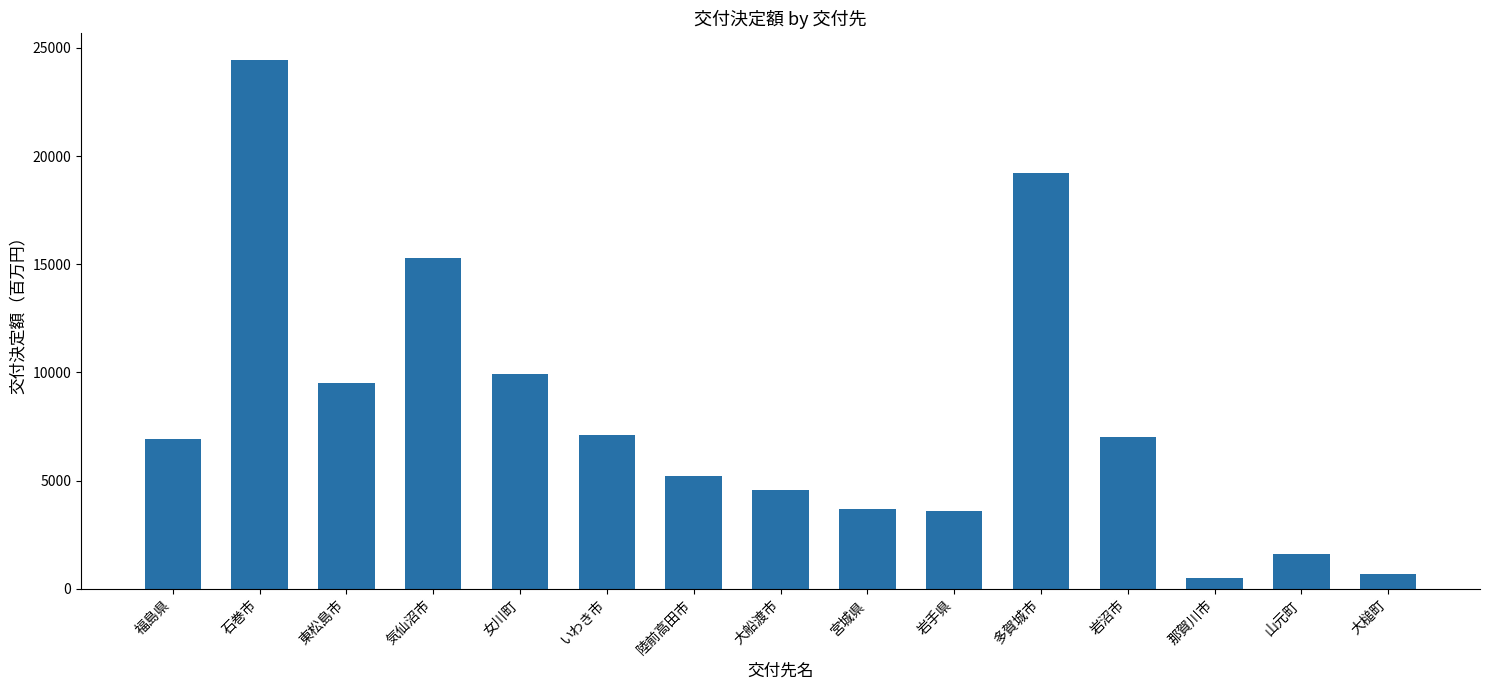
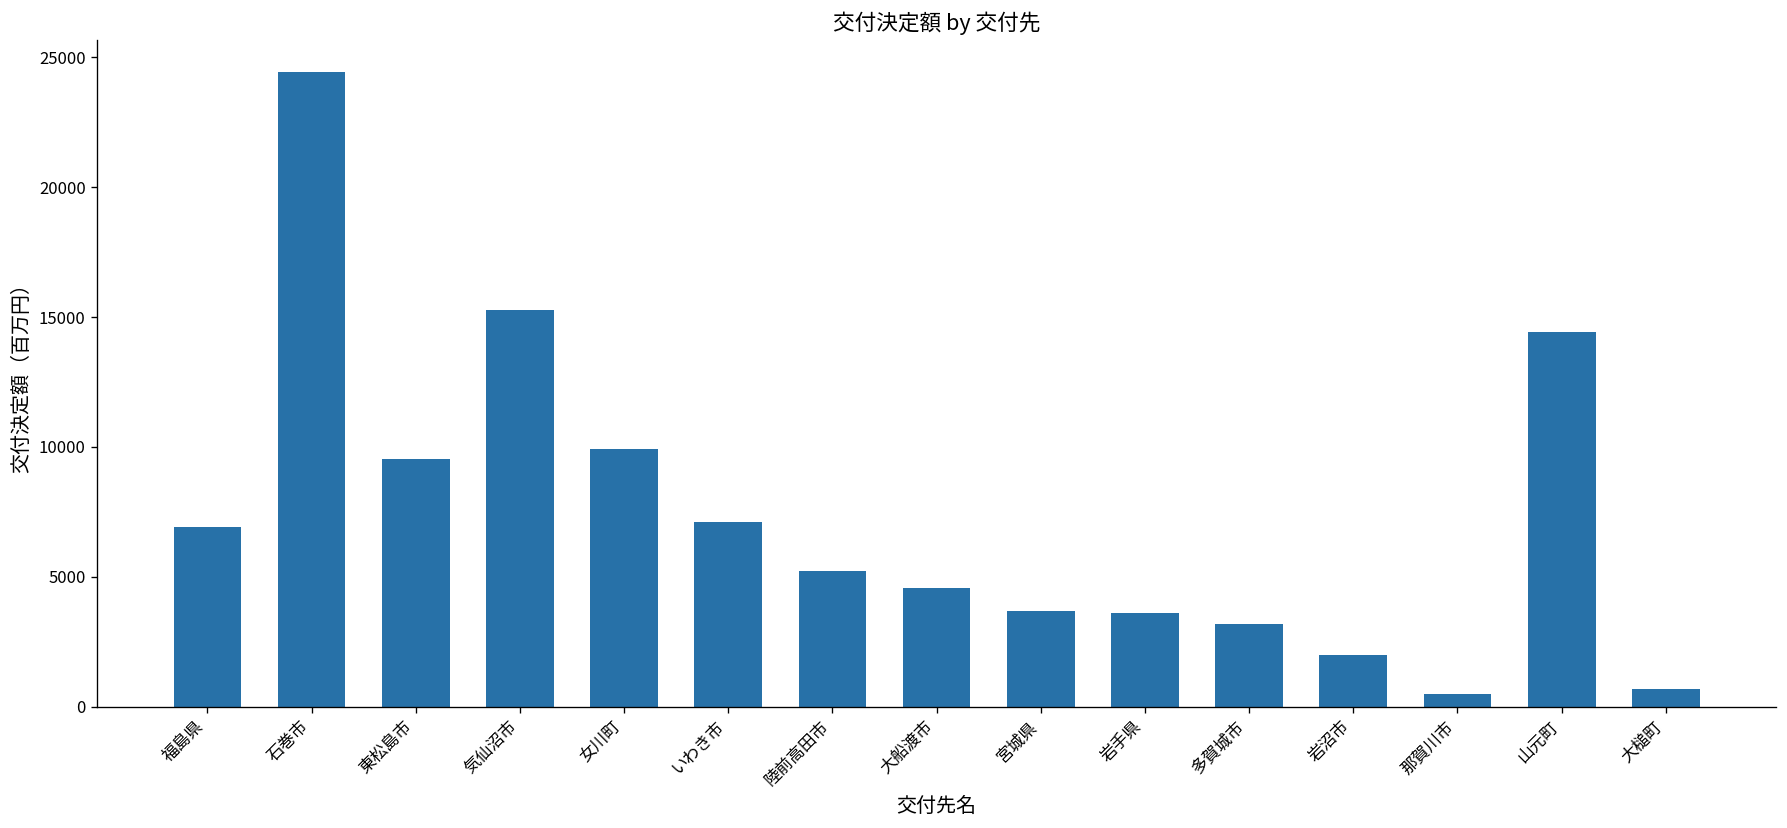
  {
    "福島県": 6900,
    "石巻市": 24400,
    "東松島市": 9500,
    "気仙沼市": 15300,
    "女川町": 9900,
    "いわき市": 7100,
    "陸前高田市": 5200,
    "大船渡市": 4600,
    "宮城県": 3700,
    "岩手県": 3600,
-   "多賀城市": 19200,
-   "岩沼市": 7000,
+   "多賀城市": 3200,
+   "岩沼市": 2000,
    "那賀川市": 500,
-   "山元町": 1600,
+   "山元町": 14400,
    "大槌町": 700
  }
